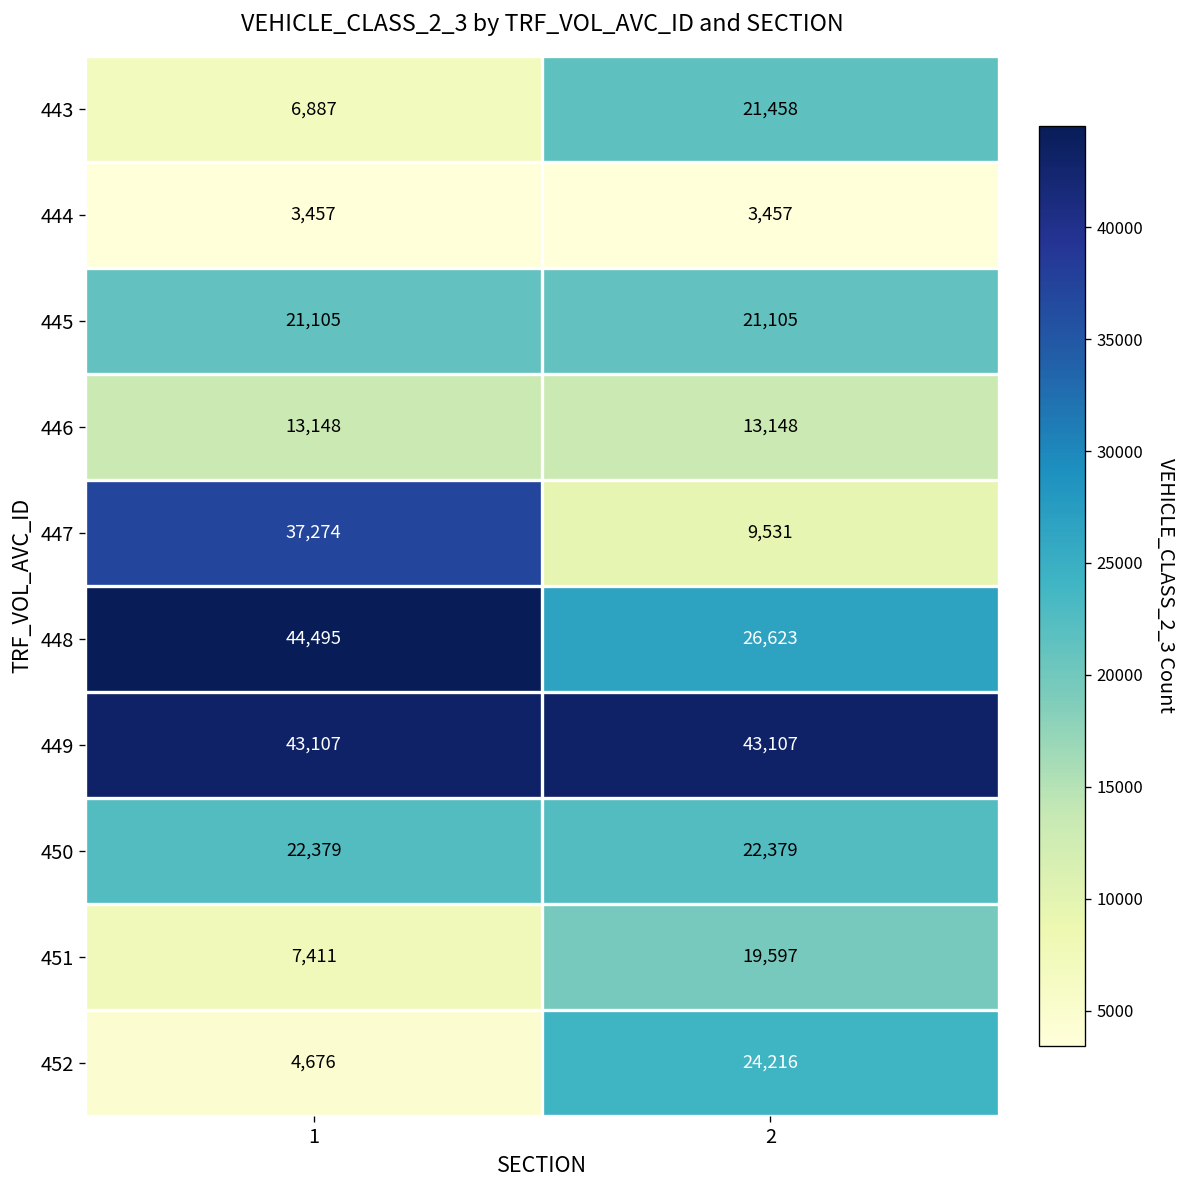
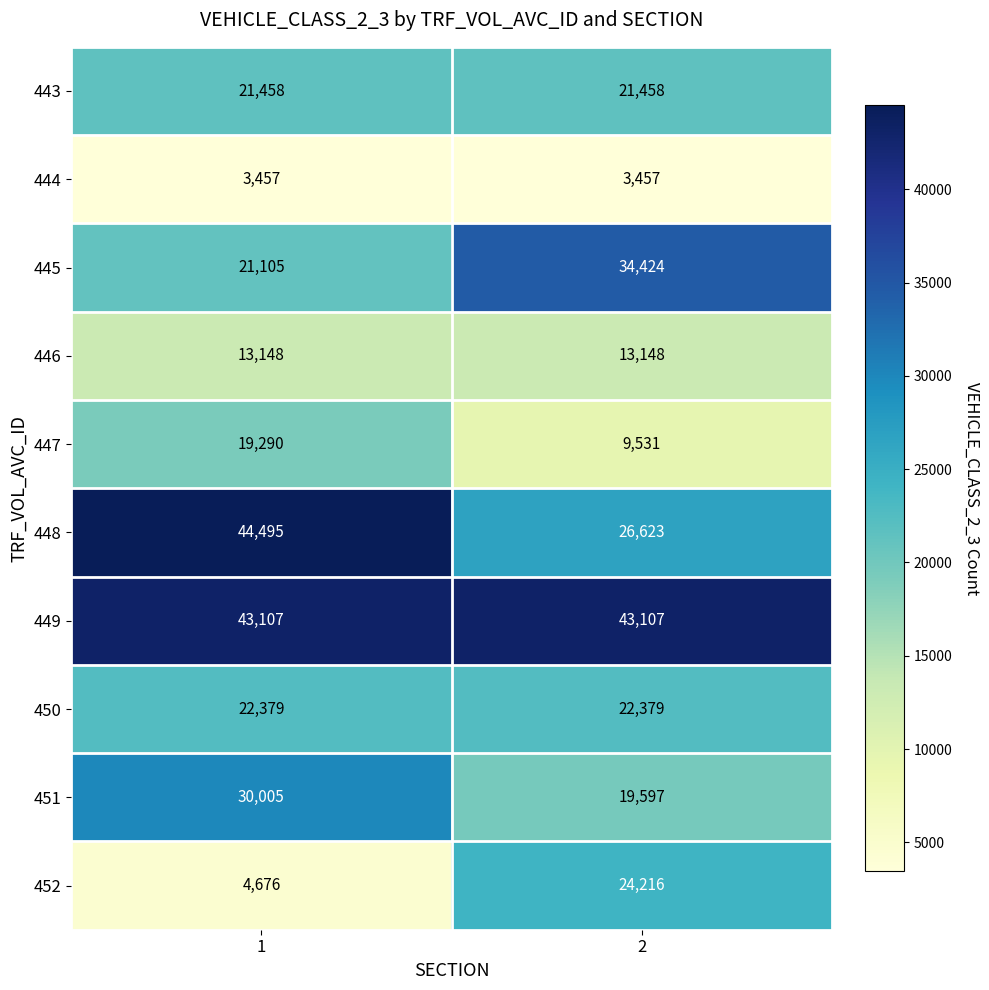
  {
    "443": {
-     "1": "6,887",
+     "1": "21,458",
      "2": "21,458"
    },
    "444": {
      "1": "3,457",
      "2": "3,457"
    },
    "445": {
      "1": "21,105",
-     "2": "21,105"
+     "2": "34,424"
    },
    "446": {
      "1": "13,148",
      "2": "13,148"
    },
    "447": {
-     "1": "37,274",
+     "1": "19,290",
      "2": "9,531"
    },
    "448": {
      "1": "44,495",
      "2": "26,623"
    },
    "449": {
      "1": "43,107",
      "2": "43,107"
    },
    "450": {
      "1": "22,379",
      "2": "22,379"
    },
    "451": {
-     "1": "7,411",
+     "1": "30,005",
      "2": "19,597"
    },
    "452": {
      "1": "4,676",
      "2": "24,216"
    }
  }
